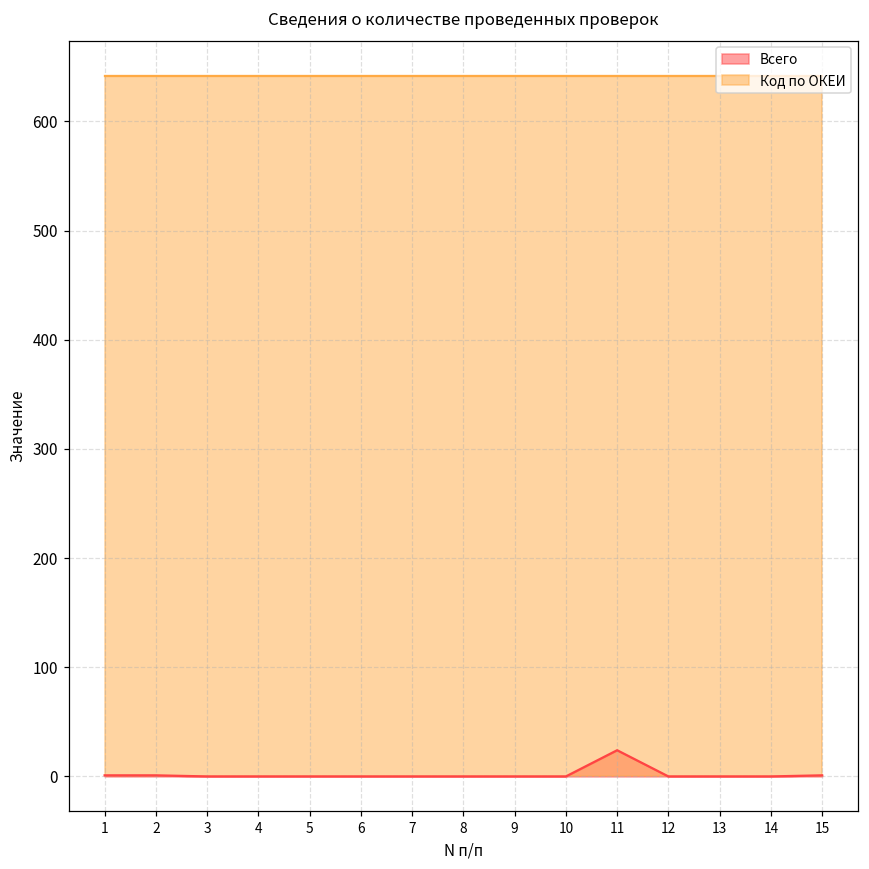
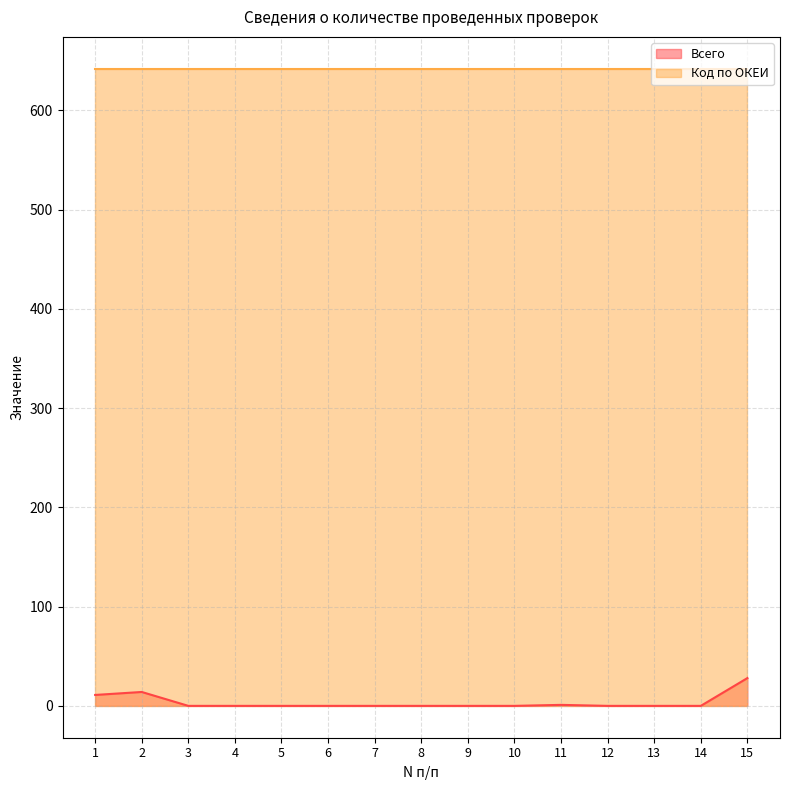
  {
    "Всего": {
-     "1": 0,
-     "2": 0,
+     "1": 10,
+     "2": 10,
      "3": 0,
      "4": 0,
      "5": 0,
      "6": 0,
      "7": 0,
      "8": 0,
      "9": 0,
      "10": 0,
-     "11": 20,
+     "11": 0,
      "12": 0,
      "13": 0,
      "14": 0,
-     "15": 0
+     "15": 30
    },
    "Код по ОКЕИ": {
      "1": 640,
      "2": 640,
      "3": 640,
      "4": 640,
      "5": 640,
      "6": 640,
      "7": 640,
      "8": 640,
      "9": 640,
      "10": 640,
      "11": 640,
      "12": 640
    }
  }
